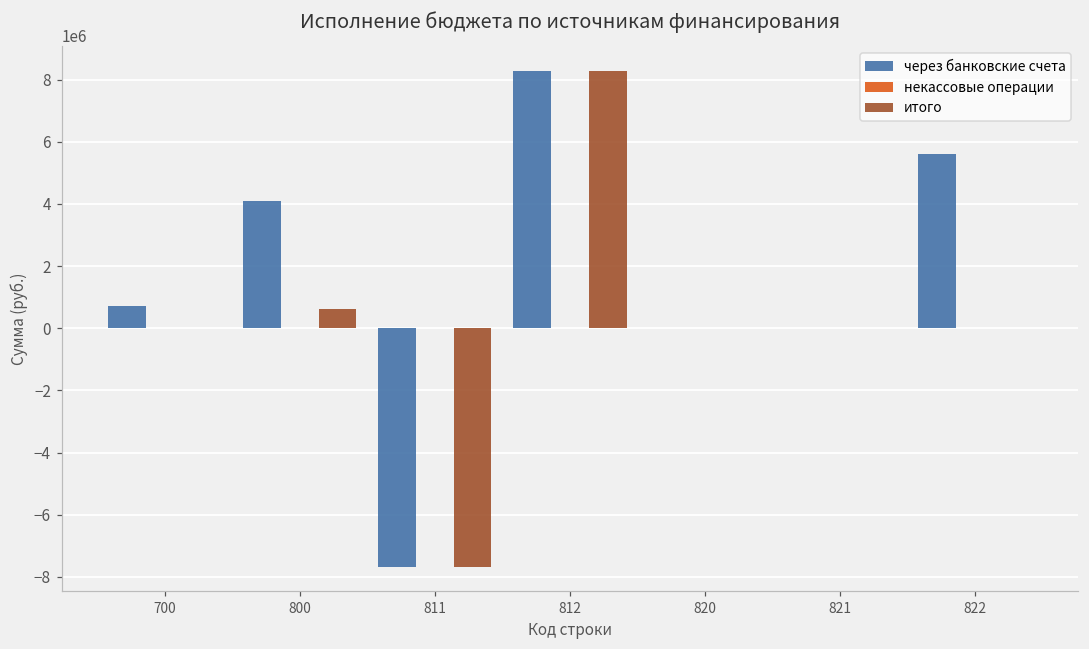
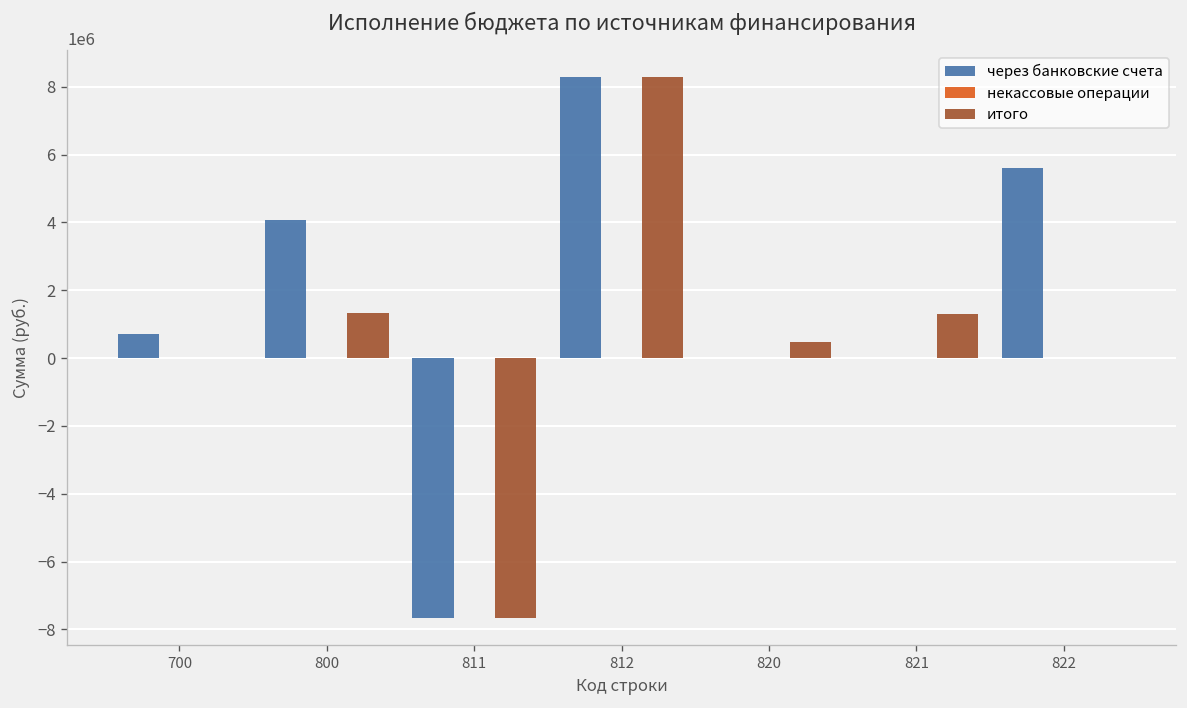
  {
    "через банковские счета": {
      "700": 700000,
      "800": 4100000,
      "811": -7700000,
      "812": 8300000,
      "820": 0,
      "821": 0,
      "822": 5600000
    },
    "некассовые операции": {
      "700": 0,
      "800": 0,
      "811": 0,
      "812": 0,
      "820": 0,
      "821": 0,
      "822": 0
    },
    "итого": {
      "700": 0,
-     "800": 600000,
+     "800": 1300000,
      "811": -7700000,
      "812": 8300000,
-     "820": 0,
-     "821": 0,
+     "820": 500000,
+     "821": 1300000,
      "822": 0
    }
  }
